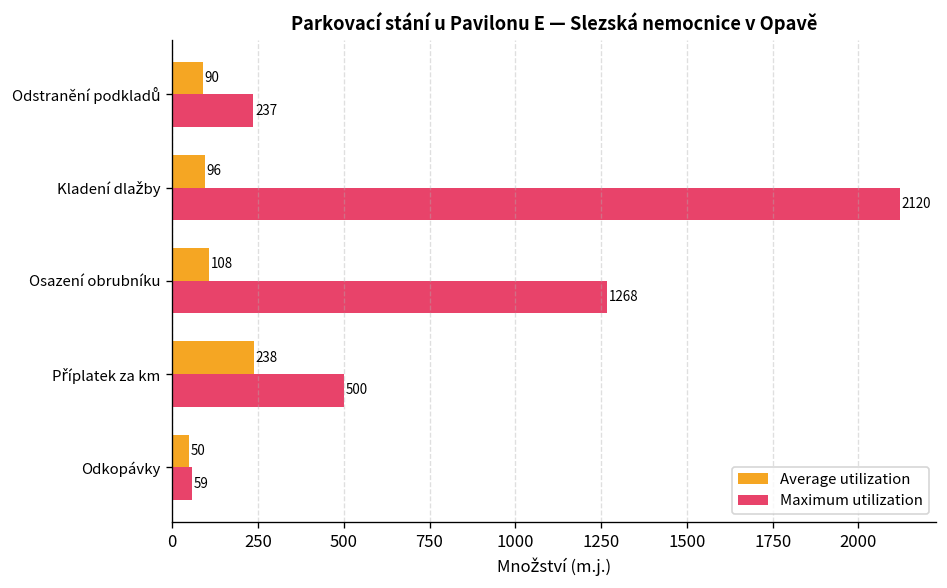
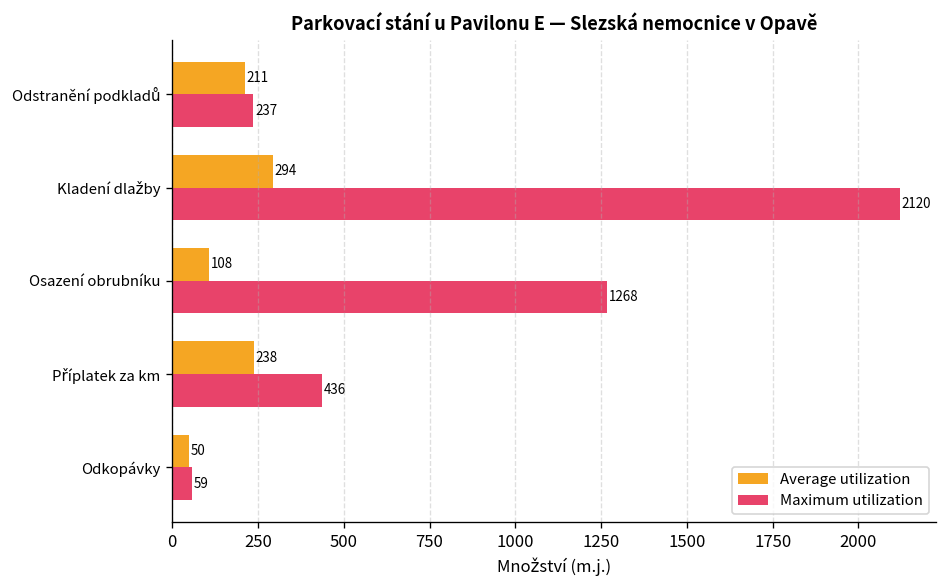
  {
    "Average utilization": {
-     "Odstranění podkladů": 90,
-     "Kladení dlažby": 96,
+     "Odstranění podkladů": 211,
+     "Kladení dlažby": 294,
      "Osazení obrubníku": 108,
      "Příplatek za km": 238,
      "Odkopávky": 50
    },
    "Maximum utilization": {
      "Odstranění podkladů": 237,
      "Kladení dlažby": 2120,
      "Osazení obrubníku": 1268,
-     "Příplatek za km": 500,
+     "Příplatek za km": 436,
      "Odkopávky": 59
    }
  }
